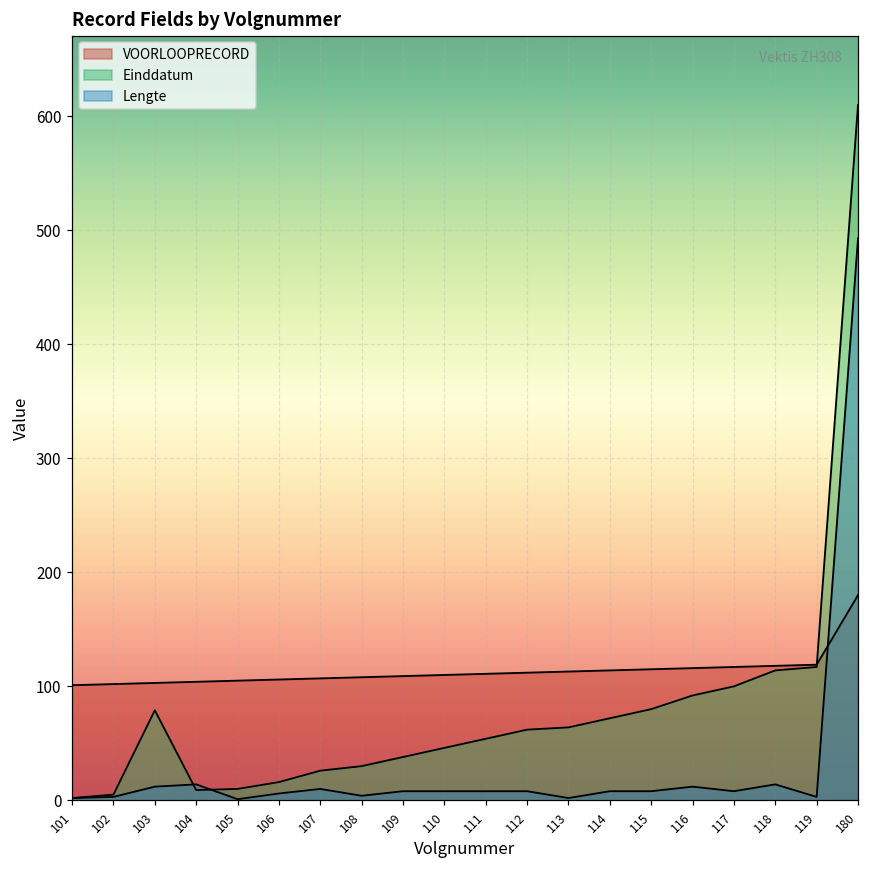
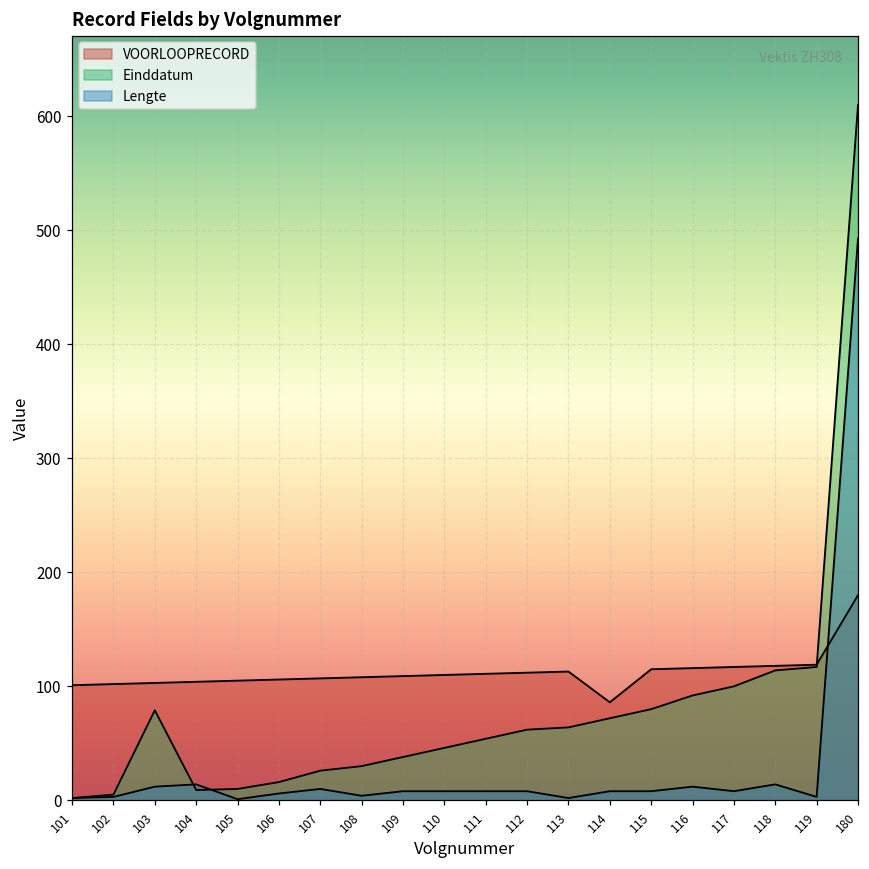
  {
    "VOORLOOPRECORD": {
      "101": 101,
      "102": 102,
      "103": 103,
      "104": 104,
      "105": 105,
      "106": 106,
      "107": 107,
      "108": 108,
      "109": 109,
      "110": 110,
      "111": 111,
      "112": 112,
      "113": 113,
-     "114": 114,
+     "114": 86,
      "115": 115,
      "116": 116,
      "117": 117,
      "118": 118,
      "180": 180
    },
    "Einddatum": {
      "103": 79,
      "104": 9,
      "105": 10,
      "106": 16,
      "107": 26,
      "108": 30,
      "109": 38,
      "110": 46,
      "111": 54,
      "112": 62,
      "113": 64,
      "114": 72,
      "115": 80,
      "116": 92,
      "117": 100,
      "118": 114,
      "180": 610
    },
    "Lengte": {
      "103": 12,
      "104": 14,
      "105": 1,
      "106": 6,
      "107": 10,
      "108": 4,
      "109": 8,
      "110": 8,
      "111": 8,
      "112": 8,
      "113": 2,
      "114": 8,
      "115": 8,
      "116": 12,
      "117": 8,
      "118": 14,
      "119": 3,
      "180": 493
    }
  }
